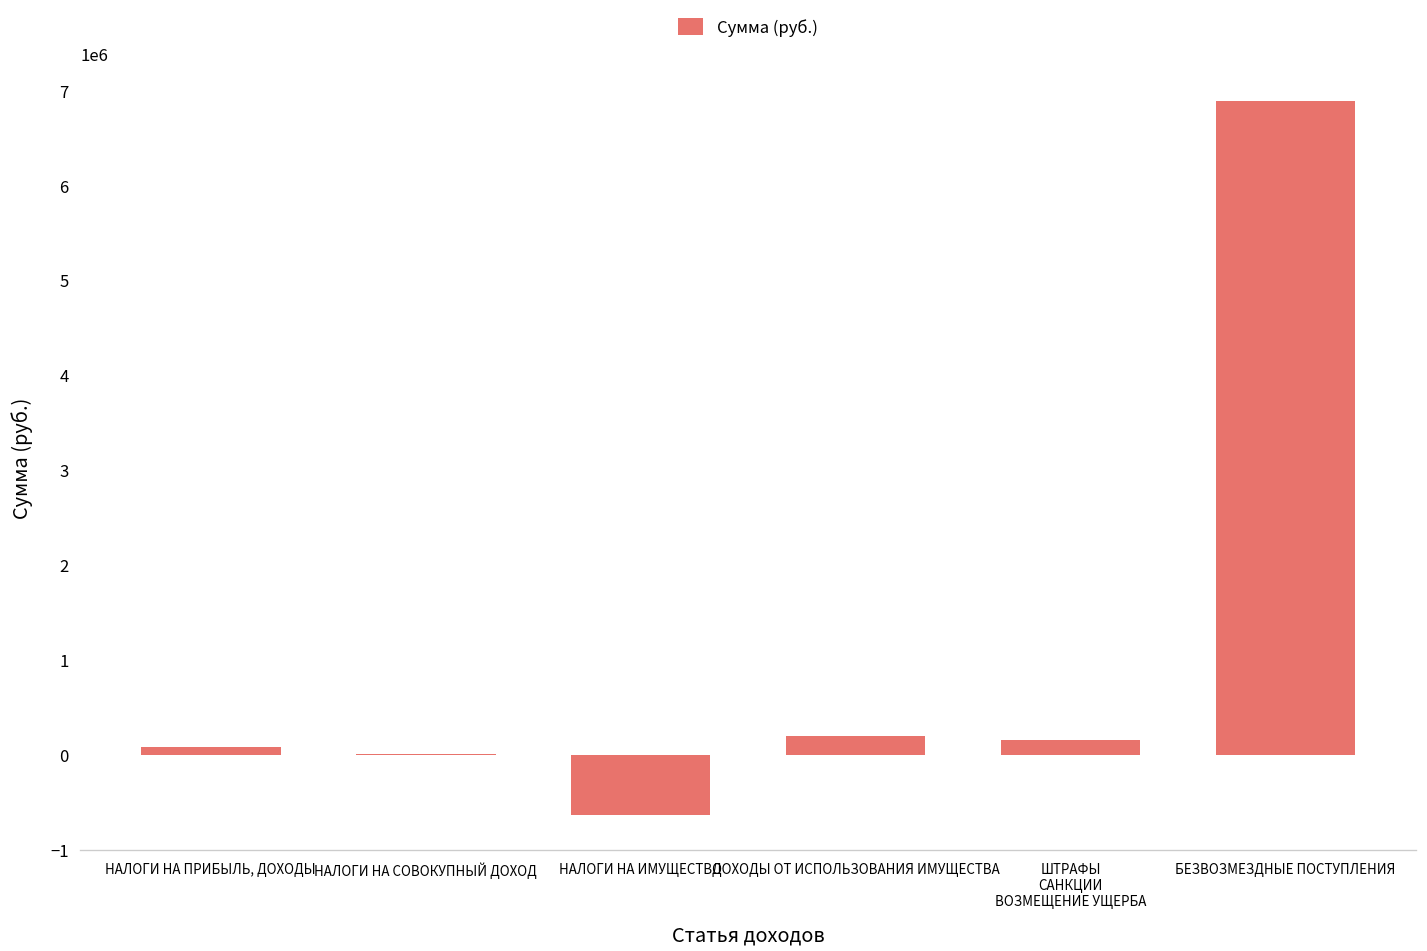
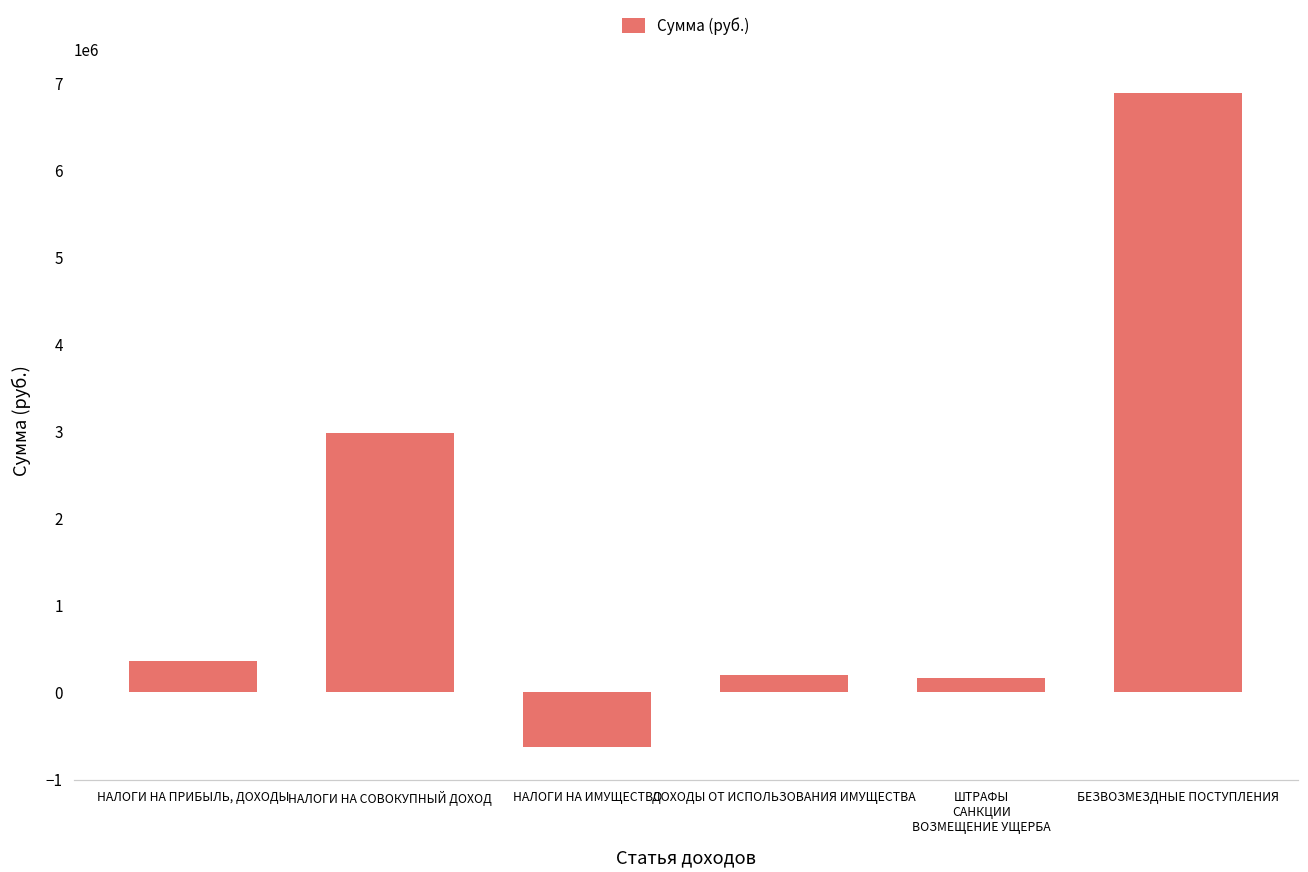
  {
-   "НАЛОГИ НА ПРИБЫЛЬ, ДОХОДЫ": 100000,
-   "НАЛОГИ НА СОВОКУПНЫЙ ДОХОД": 0,
+   "НАЛОГИ НА ПРИБЫЛЬ, ДОХОДЫ": 400000,
+   "НАЛОГИ НА СОВОКУПНЫЙ ДОХОД": 3000000,
    "НАЛОГИ НА ИМУЩЕСТВО": -600000,
    "ДОХОДЫ ОТ ИСПОЛЬЗОВАНИЯ ИМУЩЕСТВА": 200000,
    "ШТРАФЫ САНКЦИИ ВОЗМЕЩЕНИЕ УЩЕРБА": 200000,
    "БЕЗВОЗМЕЗДНЫЕ ПОСТУПЛЕНИЯ": 6900000
  }
